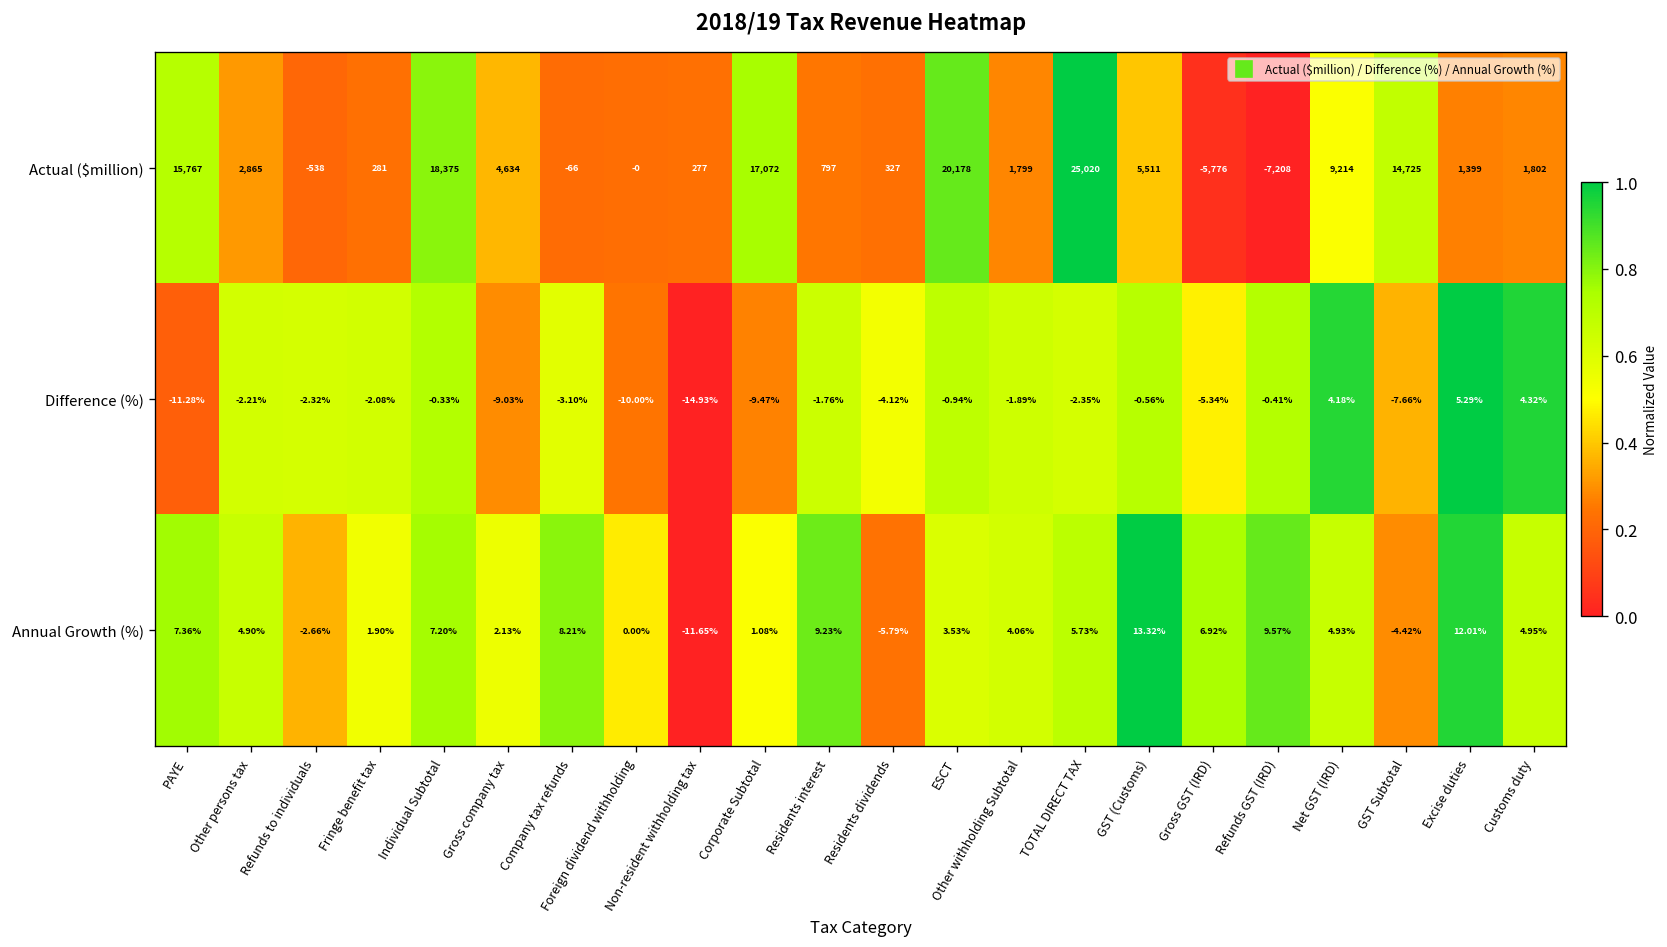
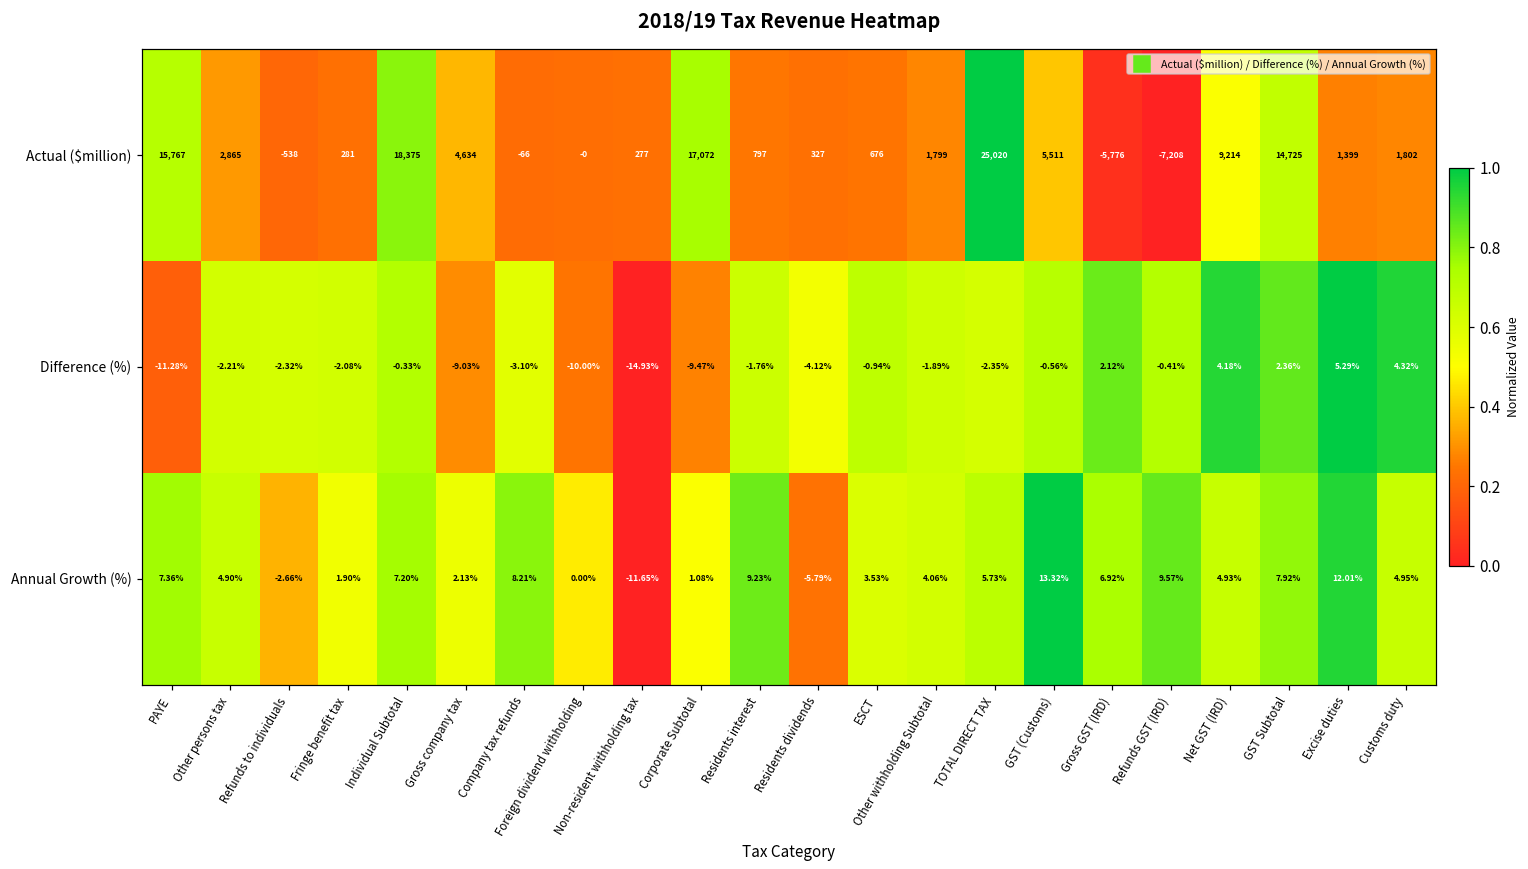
  {
    "Actual ($million)": {
      "PAYE": "15,767",
      "Other persons tax": "2,865",
      "Refunds to individuals": "-538",
      "Fringe benefit tax": "281",
      "Individual Subtotal": "18,375",
      "Gross company tax": "4,634",
      "Company tax refunds": "-66",
      "Foreign dividend withholding": "-0",
      "Non-resident withholding tax": "277",
      "Corporate Subtotal": "17,072",
      "Residents interest": "797",
      "Residents dividends": "327",
-     "ESCT": "20,178",
+     "ESCT": "676",
      "Other withholding Subtotal": "1,799",
      "TOTAL DIRECT TAX": "25,020",
      "GST (Customs)": "5,511",
      "Gross GST (IRD)": "-5,776",
      "Refunds GST (IRD)": "-7,208",
      "Net GST (IRD)": "9,214",
      "GST Subtotal": "14,725",
      "Excise duties": "1,399",
      "Customs duty": "1,802"
    },
    "Difference (%)": {
      "PAYE": "-11.28%",
      "Other persons tax": "-2.21%",
      "Refunds to individuals": "-2.32%",
      "Fringe benefit tax": "-2.08%",
      "Individual Subtotal": "-0.33%",
      "Gross company tax": "-9.03%",
      "Company tax refunds": "-3.10%",
      "Foreign dividend withholding": "-10.00%",
      "Non-resident withholding tax": "-14.93%",
      "Corporate Subtotal": "-9.47%",
      "Residents interest": "-1.76%",
      "Residents dividends": "-4.12%",
      "ESCT": "-0.94%",
      "Other withholding Subtotal": "-1.89%",
      "TOTAL DIRECT TAX": "-2.35%",
      "GST (Customs)": "-0.56%",
-     "Gross GST (IRD)": "-5.34%",
+     "Gross GST (IRD)": "2.12%",
      "Refunds GST (IRD)": "-0.41%",
      "Net GST (IRD)": "4.18%",
-     "GST Subtotal": "-7.66%",
+     "GST Subtotal": "2.36%",
      "Excise duties": "5.29%",
      "Customs duty": "4.32%"
    },
    "Annual Growth (%)": {
      "PAYE": "7.36%",
      "Other persons tax": "4.90%",
      "Refunds to individuals": "-2.66%",
      "Fringe benefit tax": "1.90%",
      "Individual Subtotal": "7.20%",
      "Gross company tax": "2.13%",
      "Company tax refunds": "8.21%",
      "Foreign dividend withholding": "0.00%",
      "Non-resident withholding tax": "-11.65%",
      "Corporate Subtotal": "1.08%",
      "Residents interest": "9.23%",
      "Residents dividends": "-5.79%",
      "ESCT": "3.53%",
      "Other withholding Subtotal": "4.06%",
      "TOTAL DIRECT TAX": "5.73%",
      "GST (Customs)": "13.32%",
      "Gross GST (IRD)": "6.92%",
      "Refunds GST (IRD)": "9.57%",
      "Net GST (IRD)": "4.93%",
-     "GST Subtotal": "-4.42%",
+     "GST Subtotal": "7.92%",
      "Excise duties": "12.01%",
      "Customs duty": "4.95%"
    }
  }
